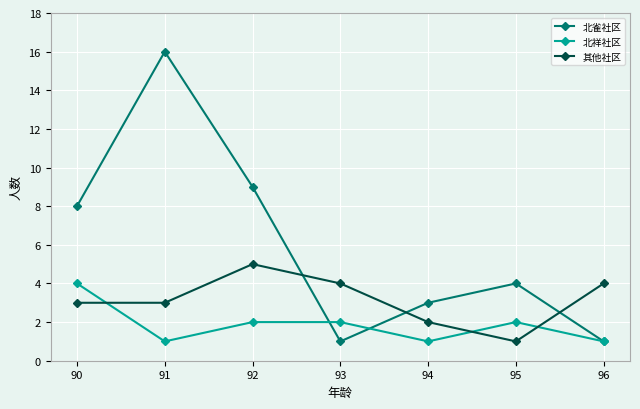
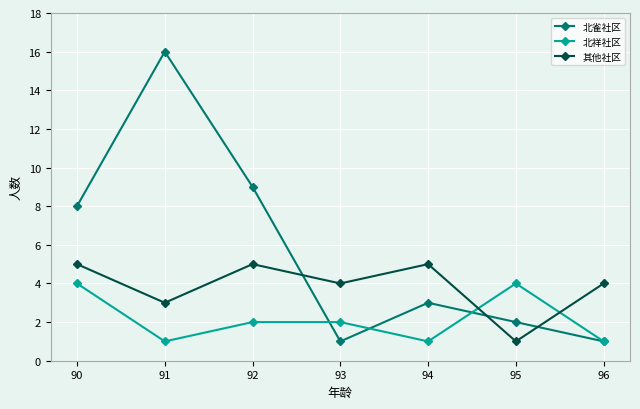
  {
    "北雀社区": {
      "90": 8,
      "91": 16,
      "92": 9,
      "93": 1,
      "94": 3,
-     "95": 4
+     "95": 2
    },
    "北祥社区": {
      "90": 4,
      "91": 1,
      "92": 2,
      "93": 2,
      "94": 1,
-     "95": 2
+     "95": 4
    },
    "其他社区": {
-     "90": 3,
+     "90": 5,
      "91": 3,
      "92": 5,
      "93": 4,
-     "94": 2,
+     "94": 5,
      "95": 1,
      "96": 4
    }
  }
